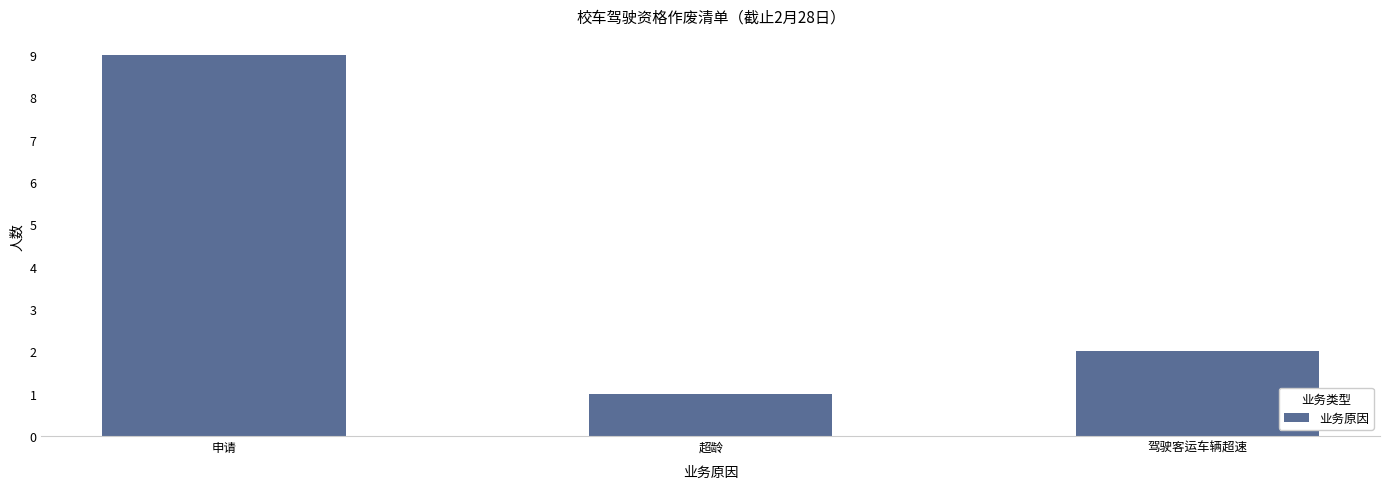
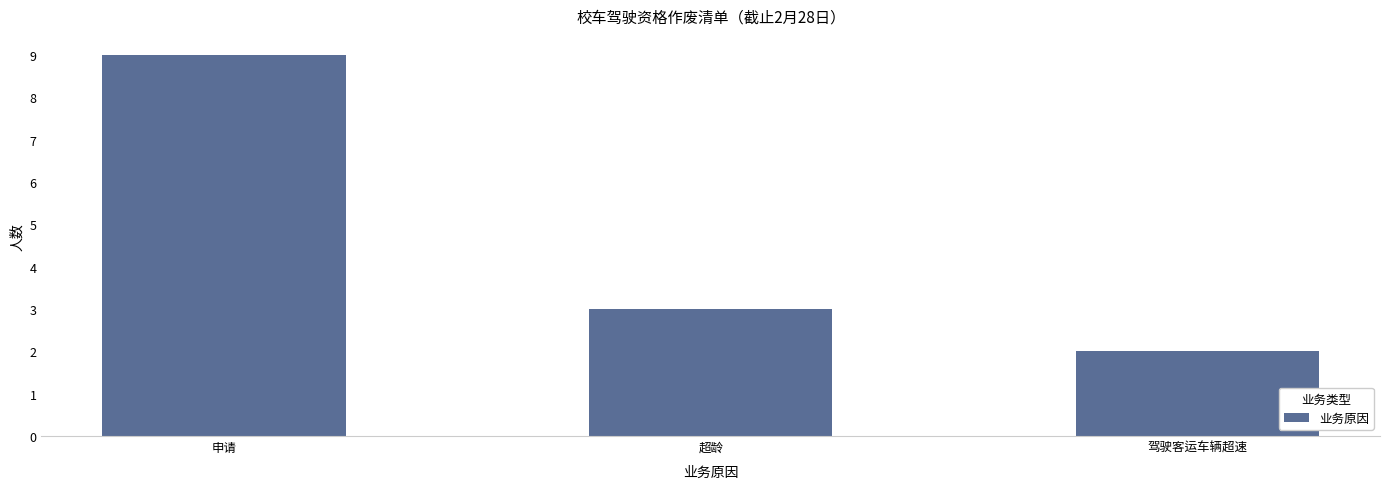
  {
    "申请": 9,
-   "超龄": 1,
+   "超龄": 3,
    "驾驶客运车辆超速": 2
  }
